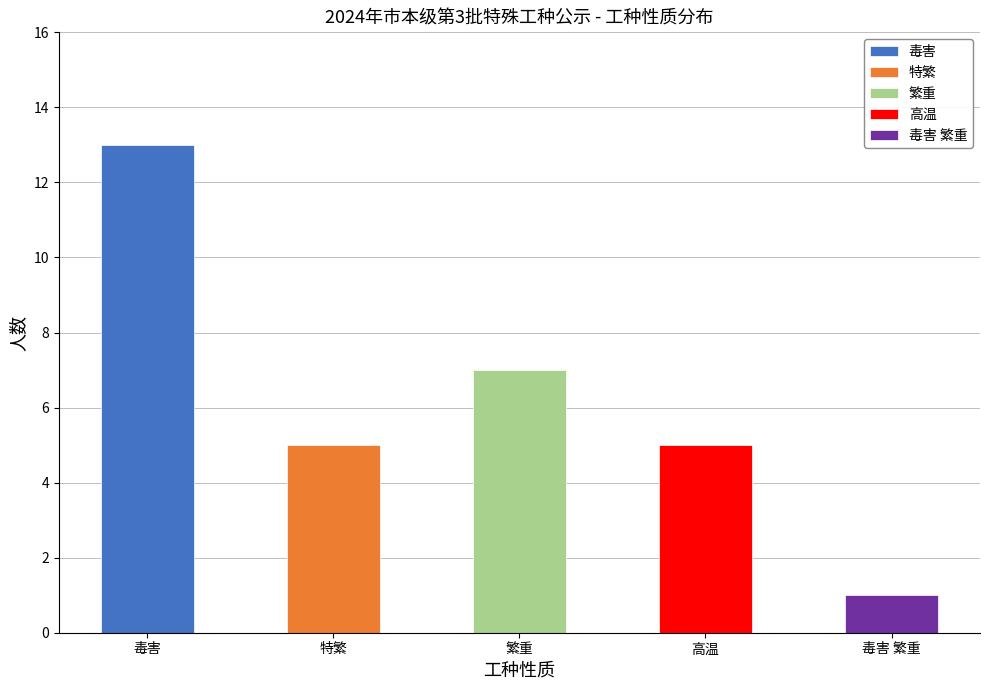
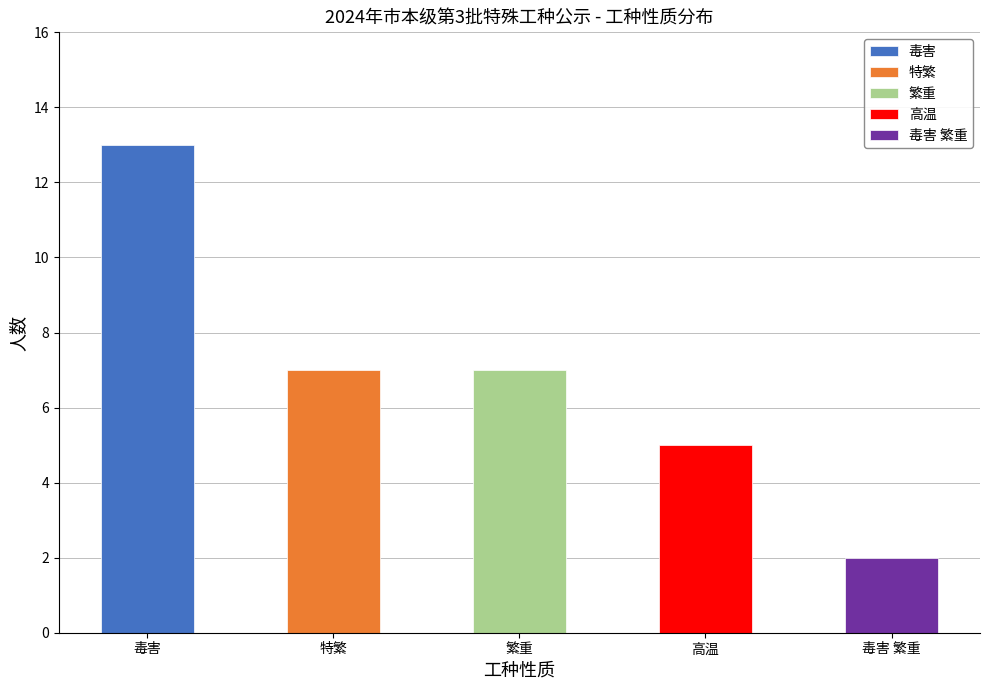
  {
    "毒害": 13,
-   "特繁": 5,
+   "特繁": 7,
    "繁重": 7,
    "高温": 5,
-   "毒害 繁重": 1
+   "毒害 繁重": 2
  }
